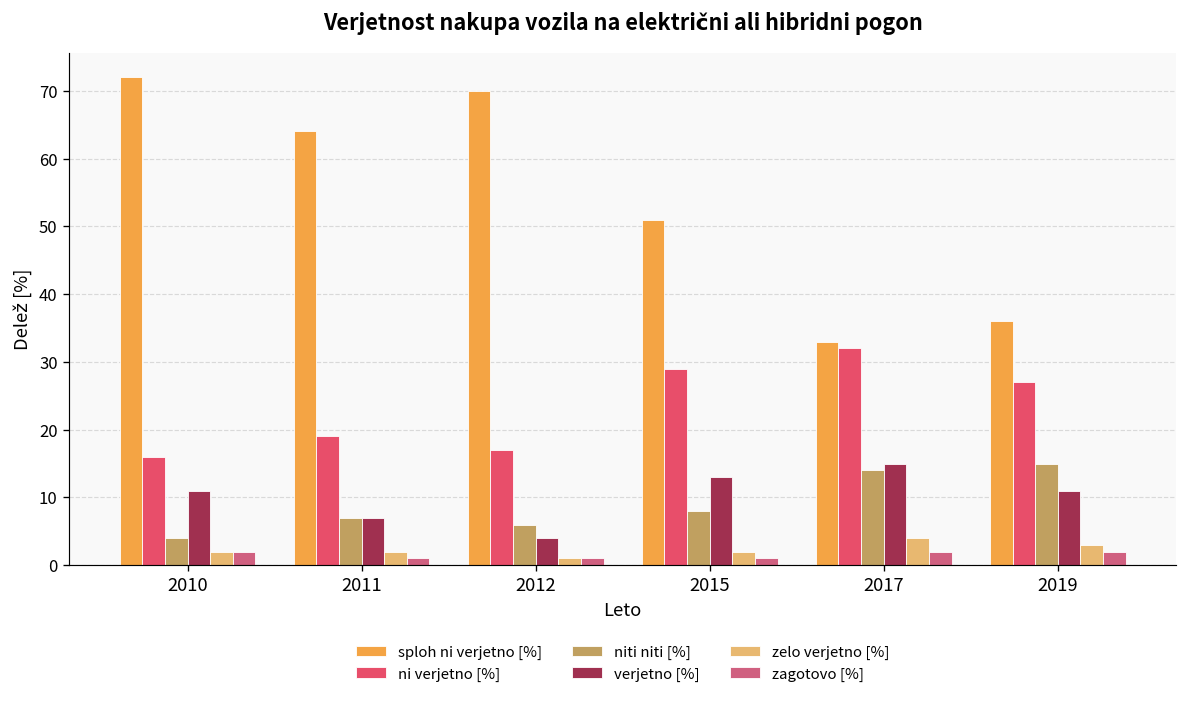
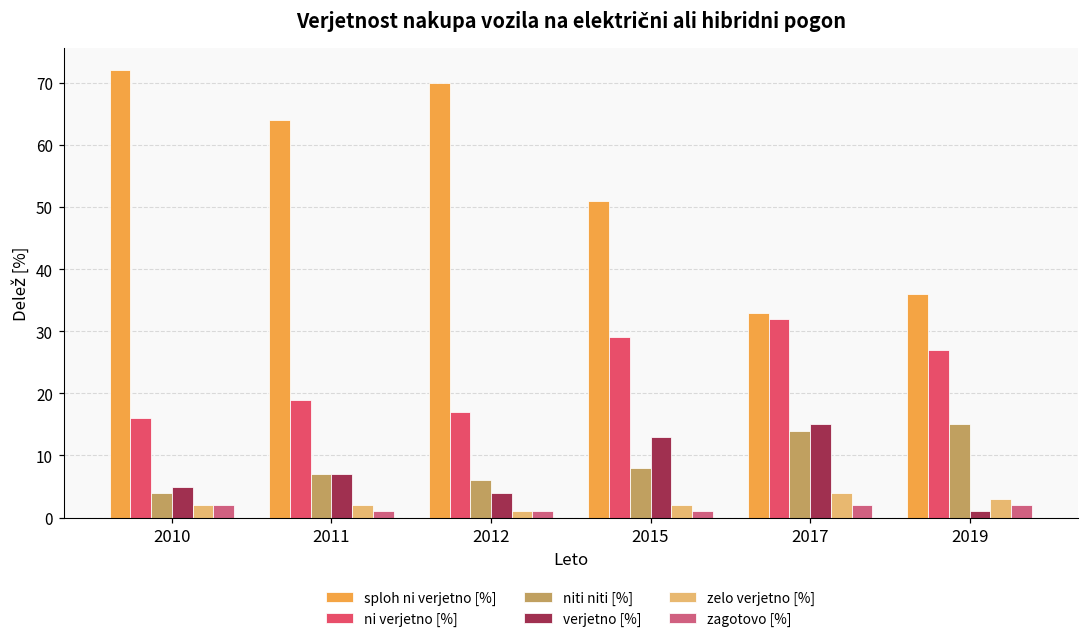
  {
    "verjetno [%]": {
-     "2010": 11,
+     "2010": 5,
      "2011": 7,
      "2012": 4,
      "2015": 13,
      "2017": 15,
-     "2019": 11
+     "2019": 1
    }
  }
